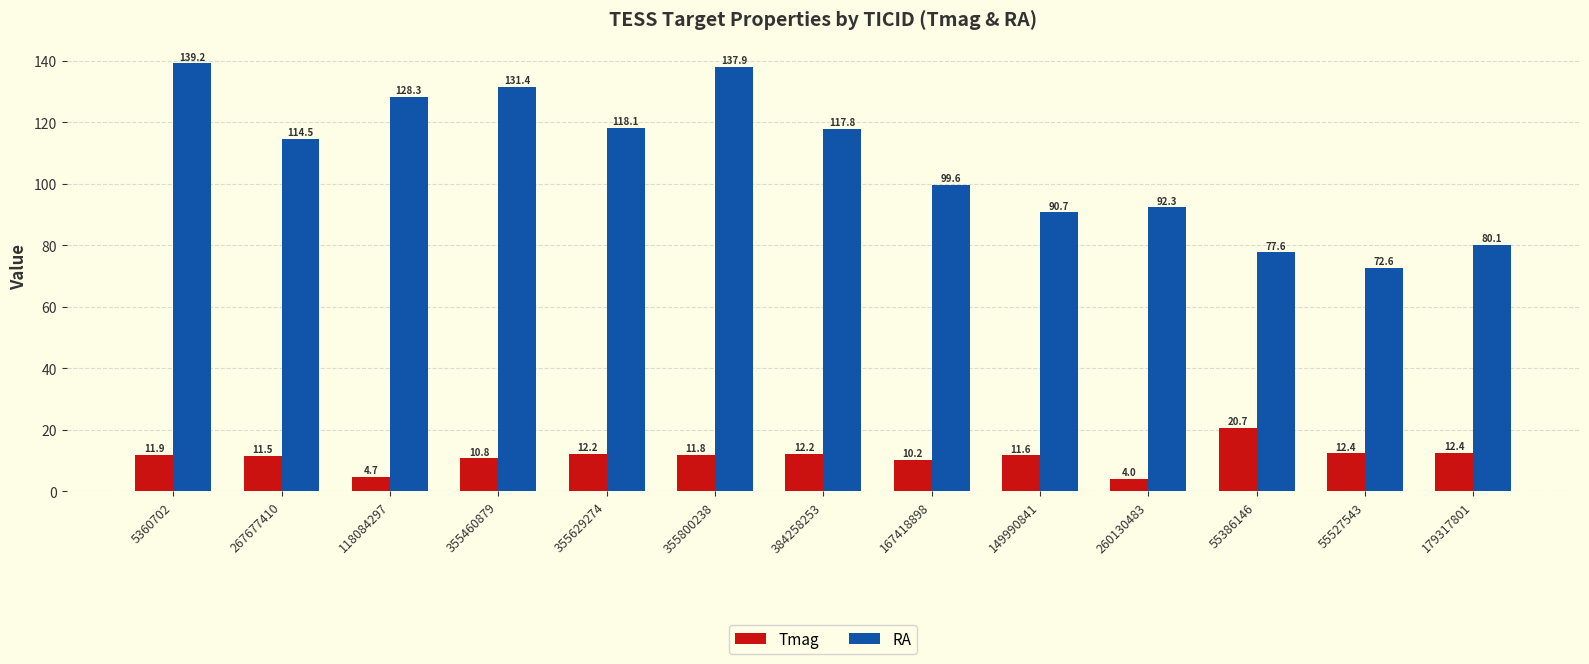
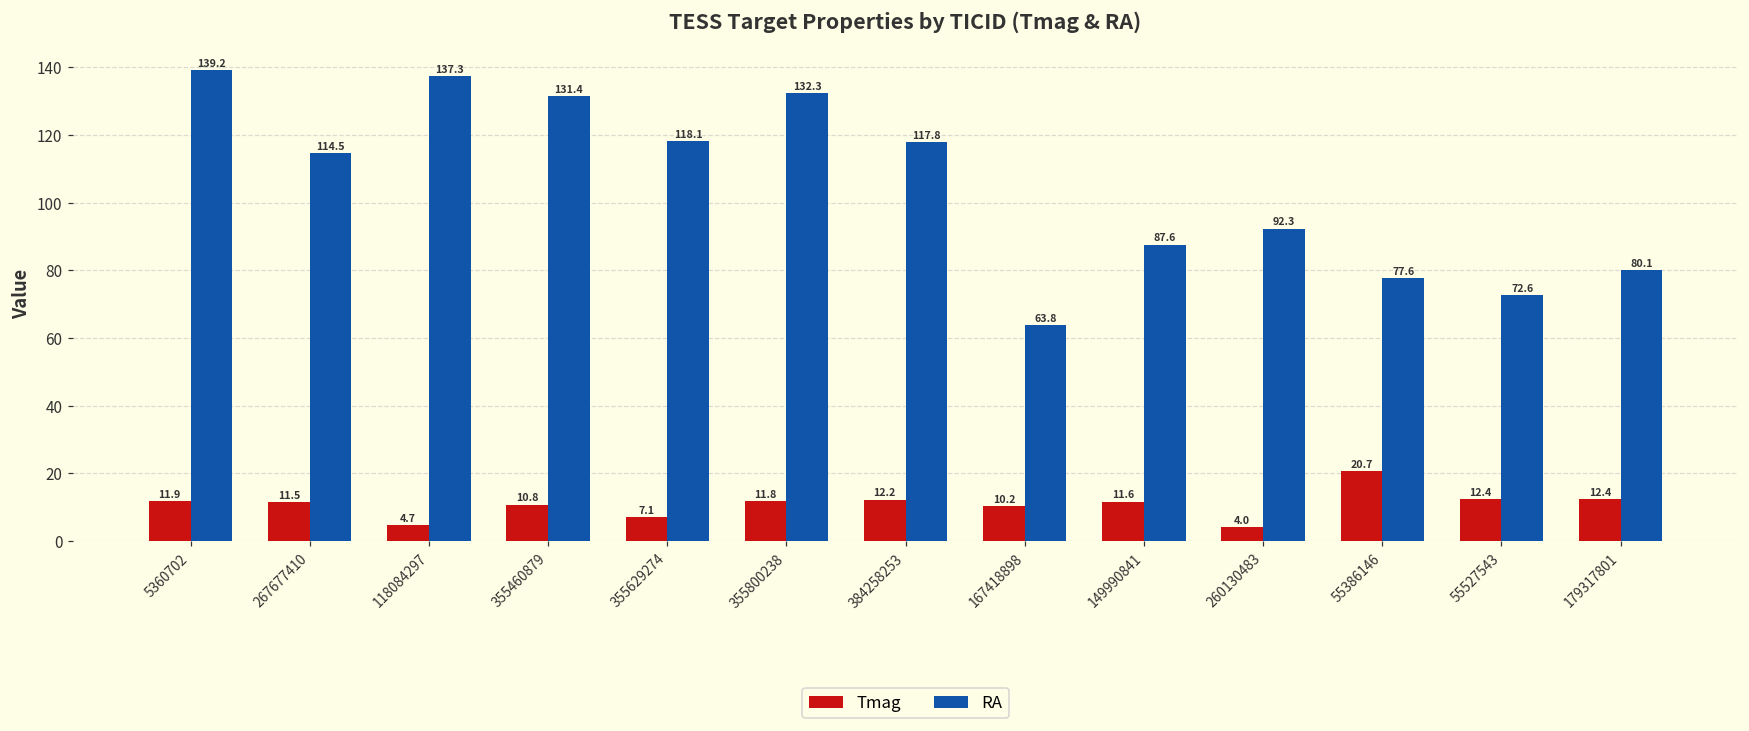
  {
    "Tmag": {
      "5360702": 11.9,
      "267677410": 11.5,
      "118084297": 4.7,
      "355460879": 10.8,
-     "355629274": 12.2,
+     "355629274": 7.1,
      "355800238": 11.8,
      "384258253": 12.2,
      "167418898": 10.2,
      "149990841": 11.6,
      "260130483": 4.0,
      "55386146": 20.7,
      "55527543": 12.4,
      "179317801": 12.4
    },
    "RA": {
      "5360702": 139.2,
      "267677410": 114.5,
-     "118084297": 128.3,
+     "118084297": 137.3,
      "355460879": 131.4,
      "355629274": 118.1,
-     "355800238": 137.9,
+     "355800238": 132.3,
      "384258253": 117.8,
-     "167418898": 99.6,
-     "149990841": 90.7,
+     "167418898": 63.8,
+     "149990841": 87.6,
      "260130483": 92.3,
      "55386146": 77.6,
      "55527543": 72.6,
      "179317801": 80.1
    }
  }
